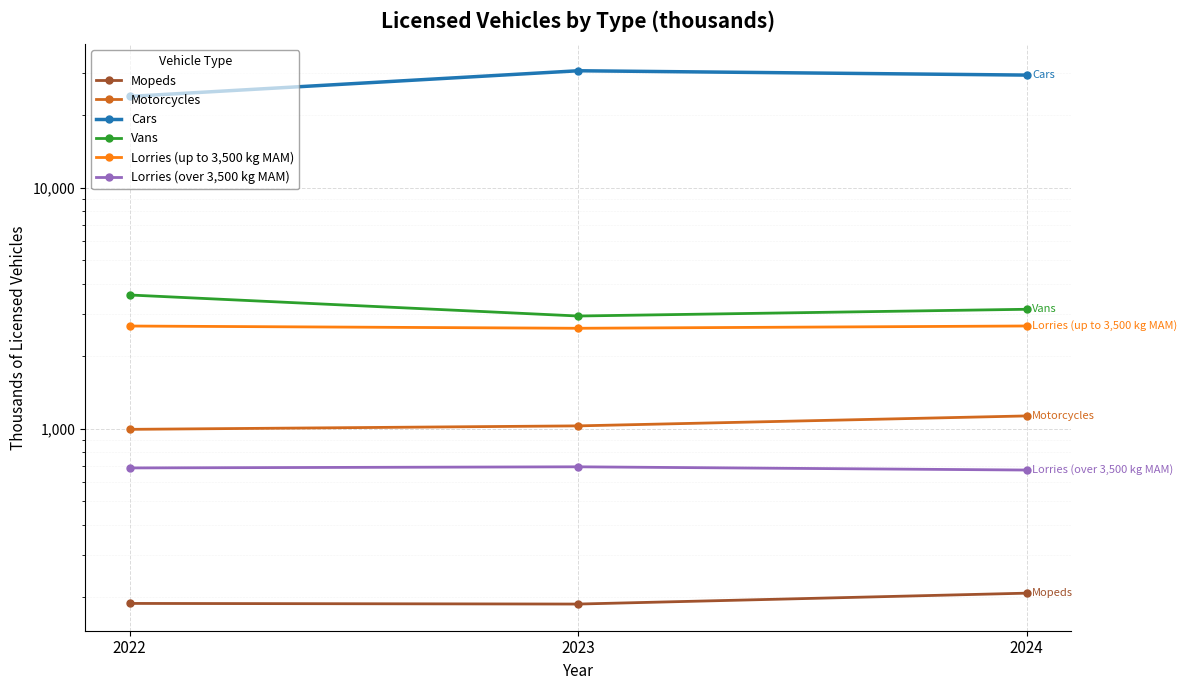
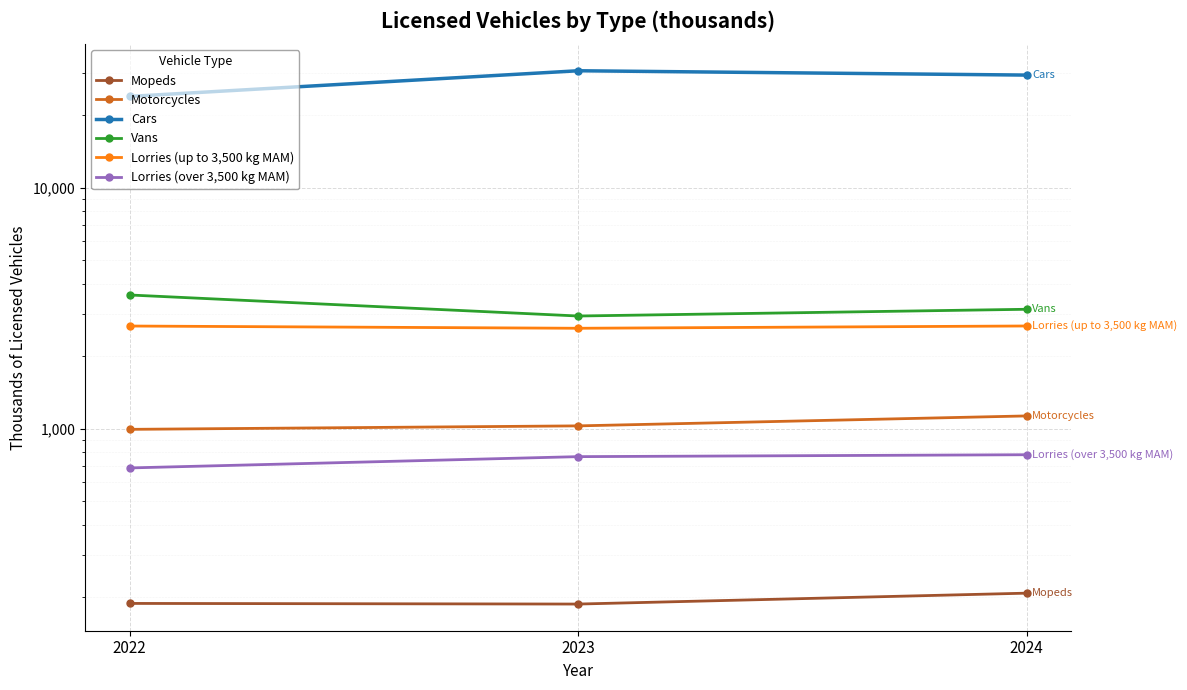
  {
    "Cars": {
      "2023": "31,000",
      "2024": "29,000"
    },
    "Vans": {
      "2022": "3,600",
      "2023": "2,900",
      "2024": "3,100"
    },
    "Lorries (over 3,500 kg MAM)": {
      "2022": "690",
-     "2023": "690",
-     "2024": "670"
+     "2023": "770",
+     "2024": "780"
    }
  }
